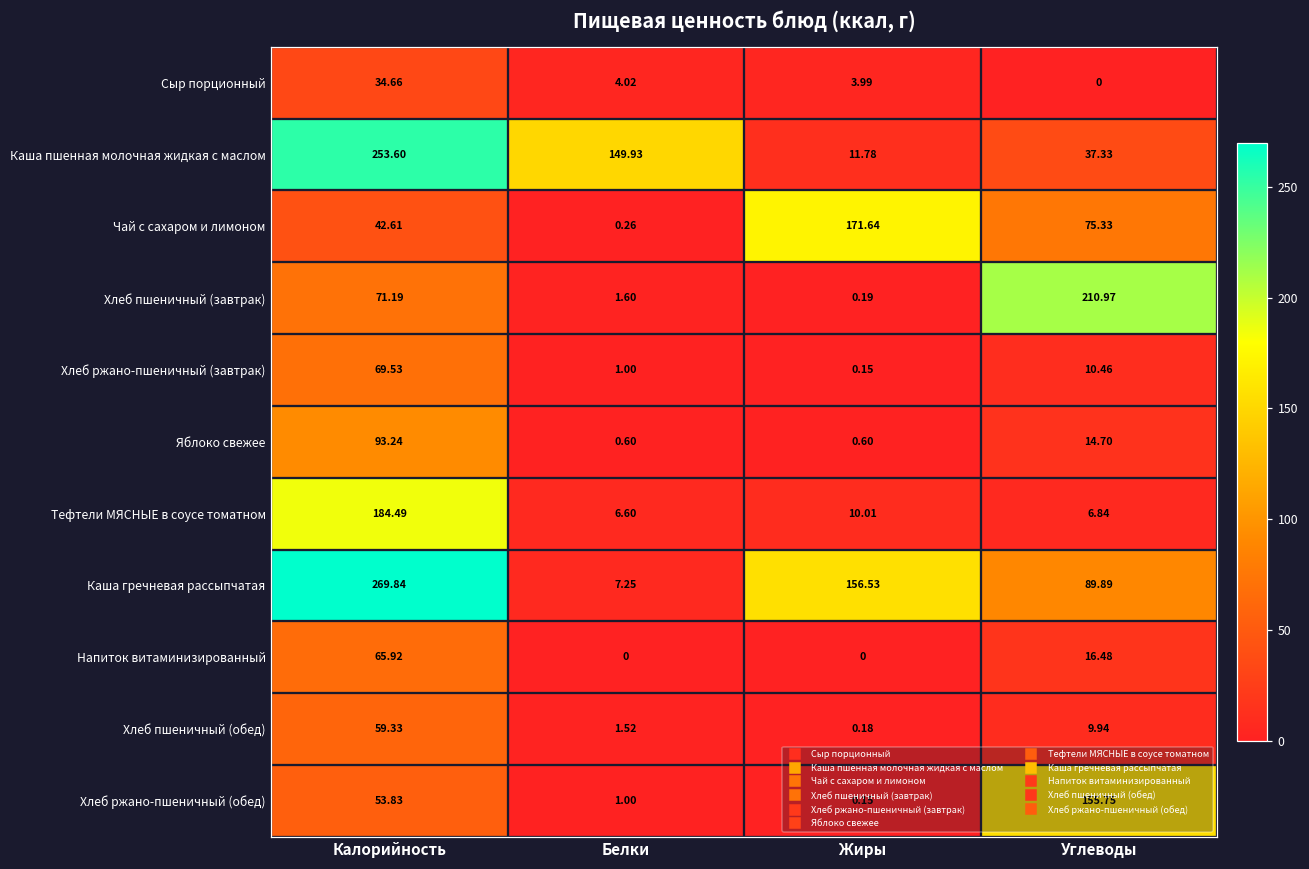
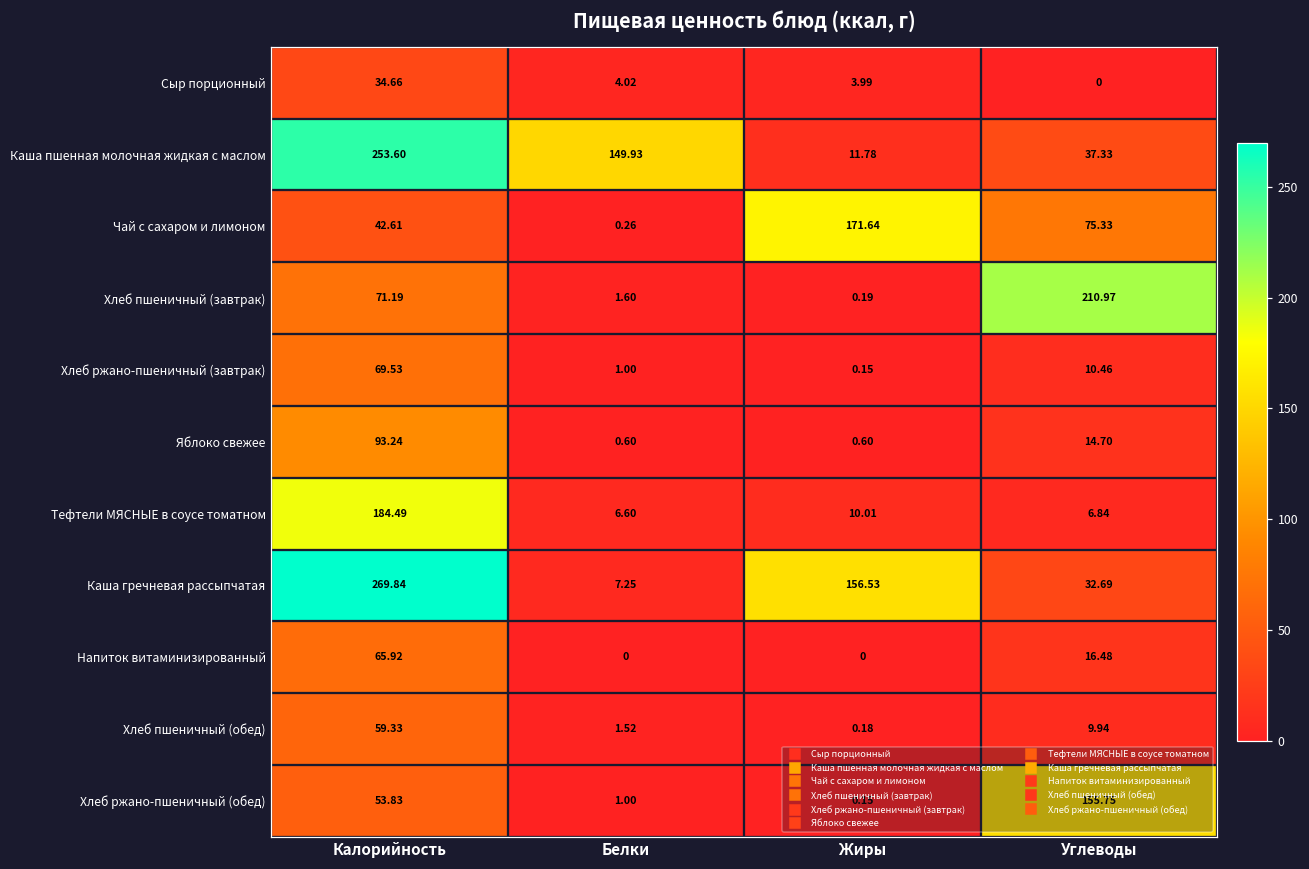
  {
    "Сыр порционный": {
      "Калорийность": 34.66,
      "Белки": 4.02,
      "Жиры": 3.99,
      "Углеводы": 0
    },
    "Каша пшенная молочная жидкая с маслом": {
      "Калорийность": 253.60,
      "Белки": 149.93,
      "Жиры": 11.78,
      "Углеводы": 37.33
    },
    "Чай с сахаром и лимоном": {
      "Калорийность": 42.61,
      "Белки": 0.26,
      "Жиры": 171.64,
      "Углеводы": 75.33
    },
    "Хлеб пшеничный (завтрак)": {
      "Калорийность": 71.19,
      "Белки": 1.60,
      "Жиры": 0.19,
      "Углеводы": 210.97
    },
    "Хлеб ржано-пшеничный (завтрак)": {
      "Калорийность": 69.53,
      "Белки": 1.00,
      "Жиры": 0.15,
      "Углеводы": 10.46
    },
    "Яблоко свежее": {
      "Калорийность": 93.24,
      "Белки": 0.60,
      "Жиры": 0.60,
      "Углеводы": 14.70
    },
    "Тефтели МЯСНЫЕ в соусе томатном": {
      "Калорийность": 184.49,
      "Белки": 6.60,
      "Жиры": 10.01,
      "Углеводы": 6.84
    },
    "Каша гречневая рассыпчатая": {
      "Калорийность": 269.84,
      "Белки": 7.25,
      "Жиры": 156.53,
-     "Углеводы": 89.89
+     "Углеводы": 32.69
    },
    "Напиток витаминизированный": {
      "Калорийность": 65.92,
      "Белки": 0,
      "Жиры": 0,
      "Углеводы": 16.48
    },
    "Хлеб пшеничный (обед)": {
      "Калорийность": 59.33,
      "Белки": 1.52,
      "Жиры": 0.18,
      "Углеводы": 9.94
    },
    "Хлеб ржано-пшеничный (обед)": {
      "Калорийность": 53.83,
      "Белки": 1.00
    }
  }
